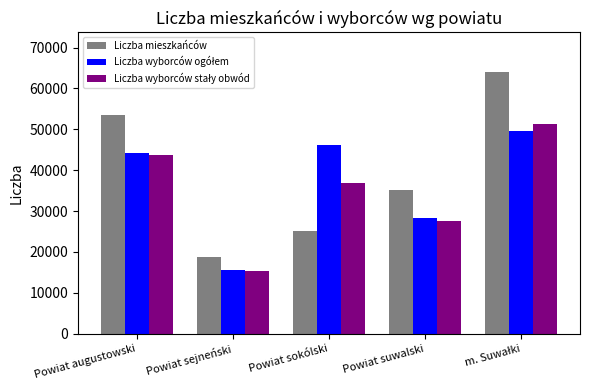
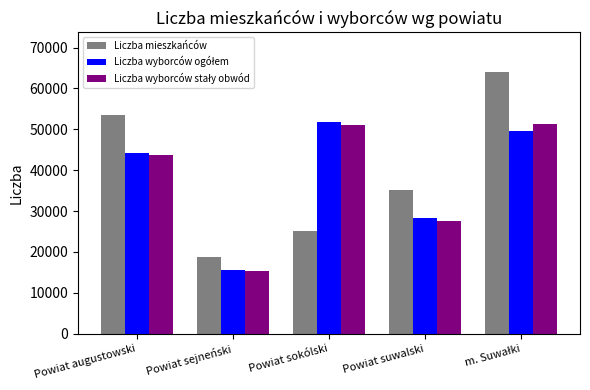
  {
    "Liczba mieszkańców": {
      "Powiat augustowski": 53000,
      "Powiat sejneński": 19000,
      "Powiat sokólski": 25000,
      "Powiat suwalski": 35000,
      "m. Suwałki": 64000
    },
    "Liczba wyborców ogółem": {
      "Powiat augustowski": 44000,
      "Powiat sejneński": 16000,
-     "Powiat sokólski": 46000,
+     "Powiat sokólski": 52000,
      "Powiat suwalski": 28000,
      "m. Suwałki": 50000
    },
    "Liczba wyborców stały obwód": {
      "Powiat augustowski": 44000,
      "Powiat sejneński": 15000,
-     "Powiat sokólski": 37000,
+     "Powiat sokólski": 51000,
      "Powiat suwalski": 28000,
      "m. Suwałki": 51000
    }
  }
